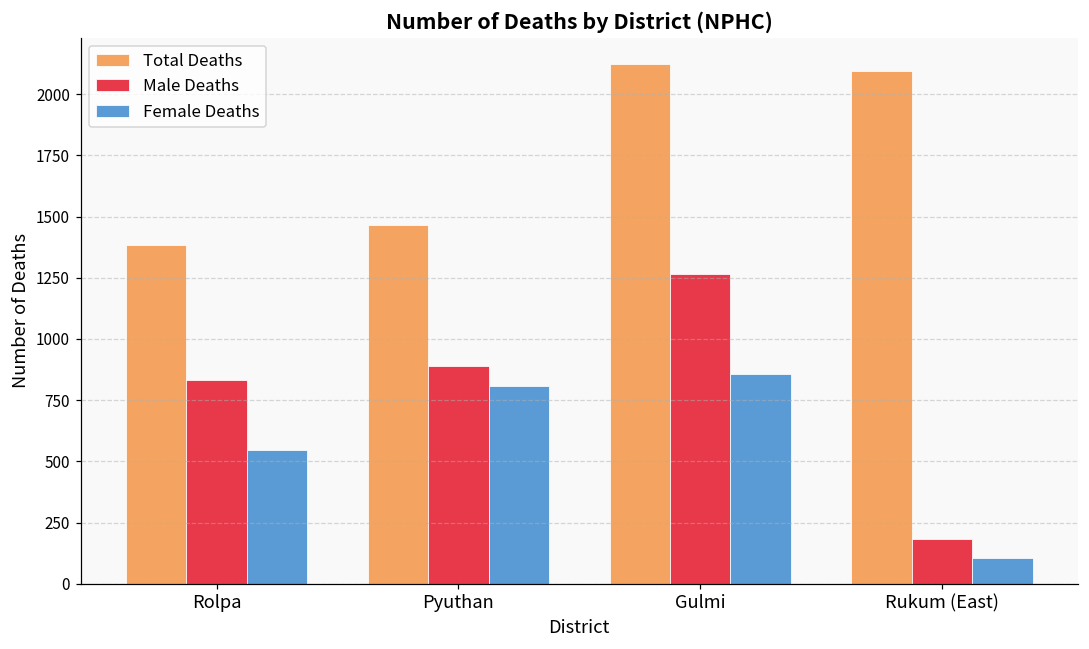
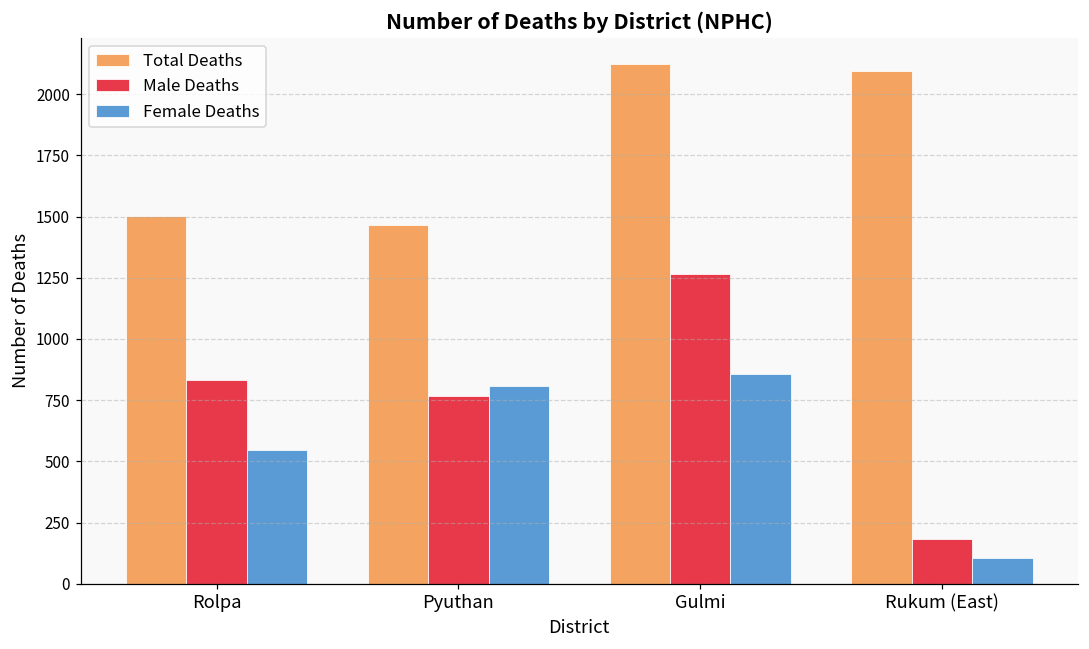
  {
    "Total Deaths": {
-     "Rolpa": 1380,
+     "Rolpa": 1500,
      "Pyuthan": 1470,
      "Gulmi": 2120,
      "Rukum (East)": 2100
    },
    "Male Deaths": {
      "Rolpa": 830,
-     "Pyuthan": 890,
+     "Pyuthan": 770,
      "Gulmi": 1270,
      "Rukum (East)": 180
    },
    "Female Deaths": {
      "Rolpa": 550,
      "Pyuthan": 810,
      "Gulmi": 860,
      "Rukum (East)": 100
    }
  }
